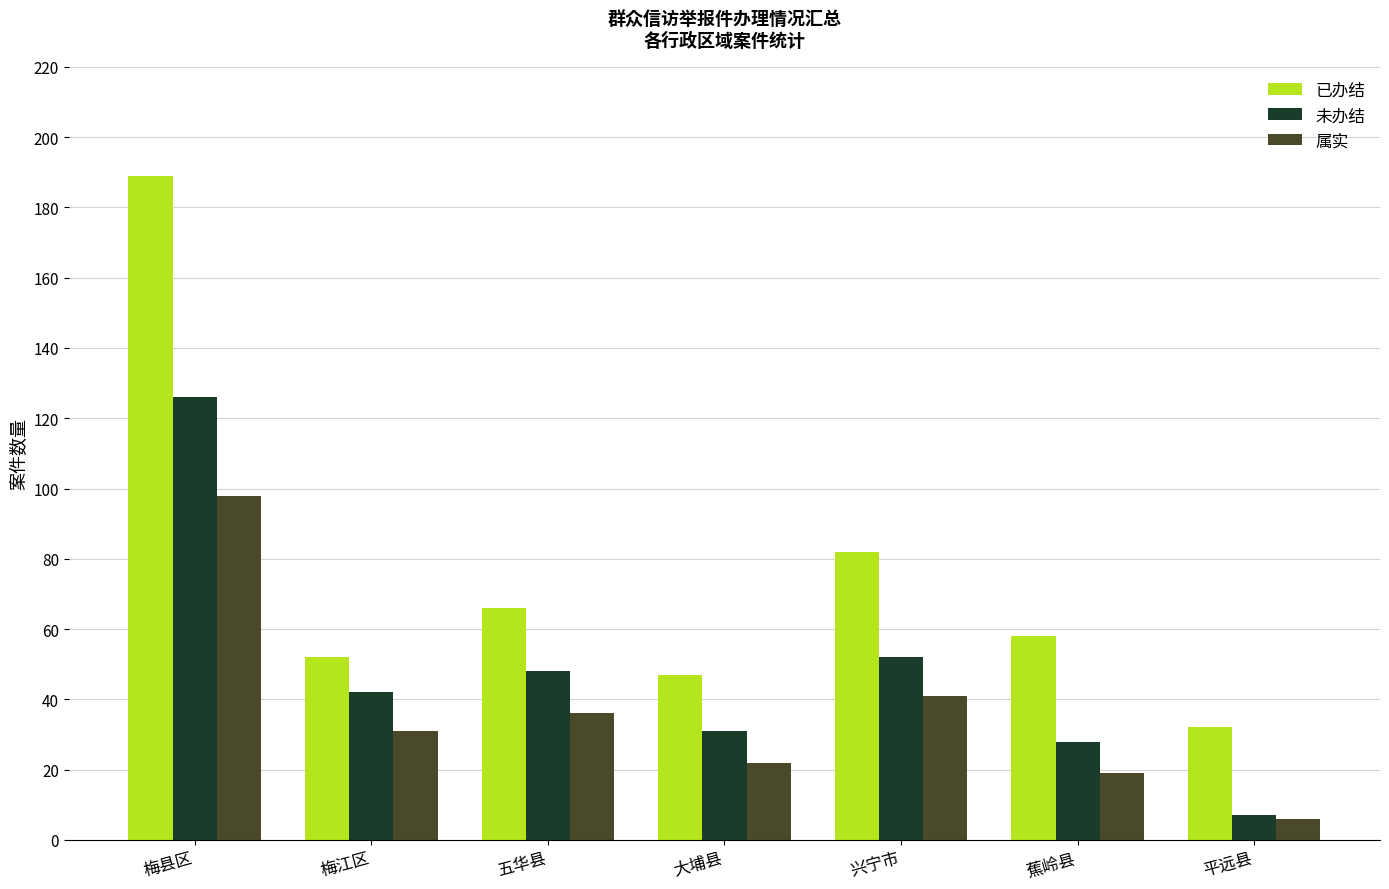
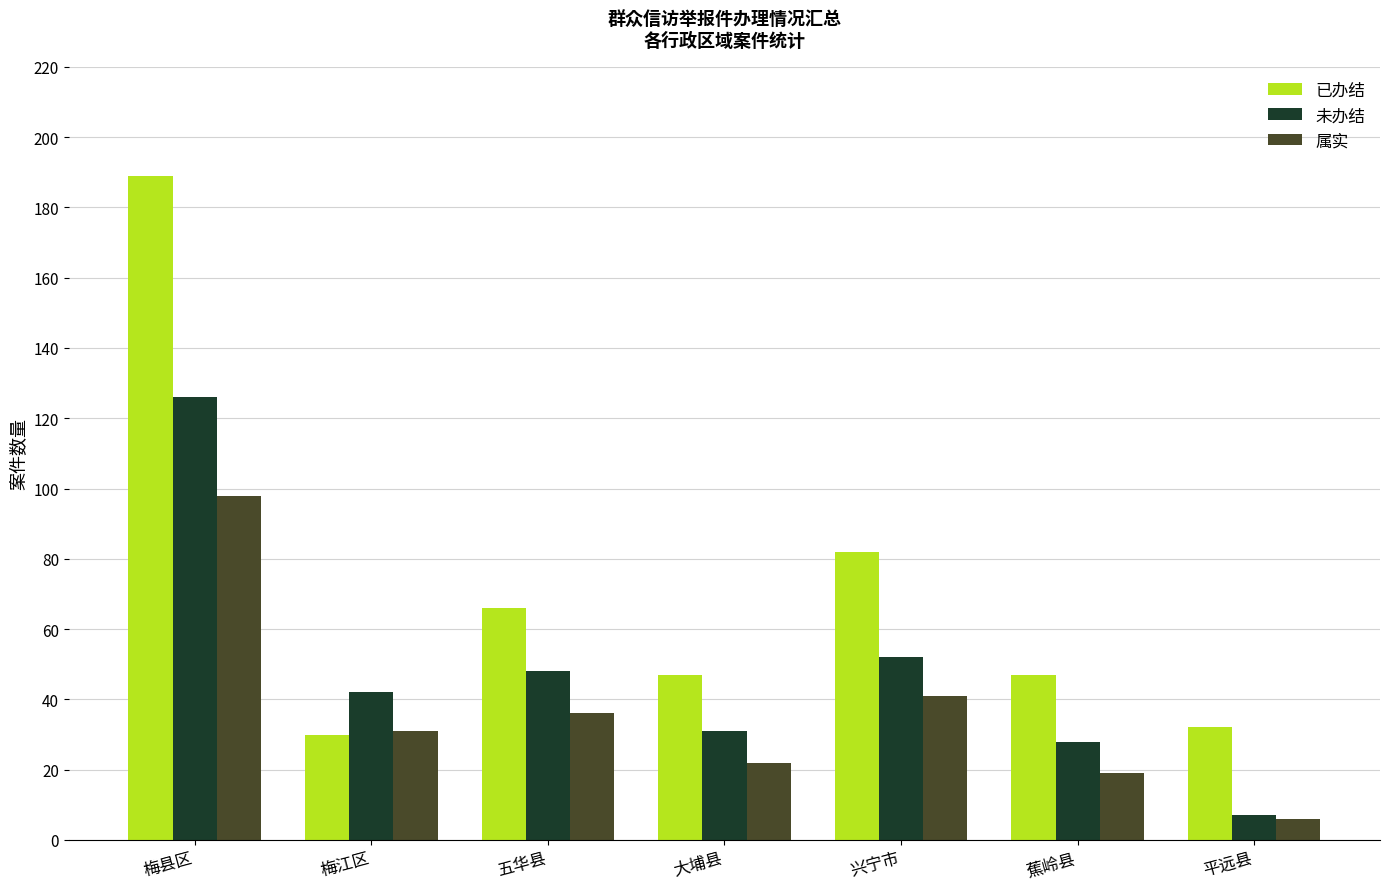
  {
    "已办结": {
      "梅县区": 189,
-     "梅江区": 52,
+     "梅江区": 30,
      "五华县": 66,
      "大埔县": 47,
      "兴宁市": 82,
-     "蕉岭县": 58,
+     "蕉岭县": 47,
      "平远县": 32
    }
  }
